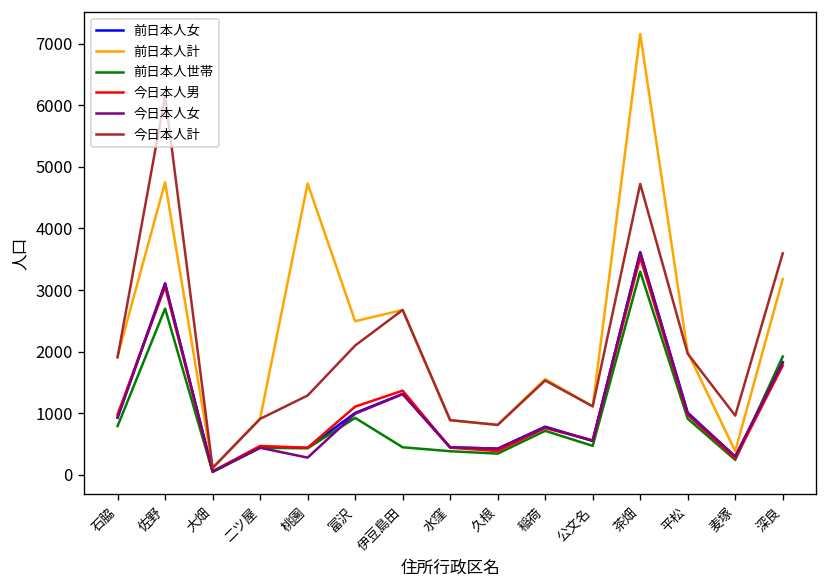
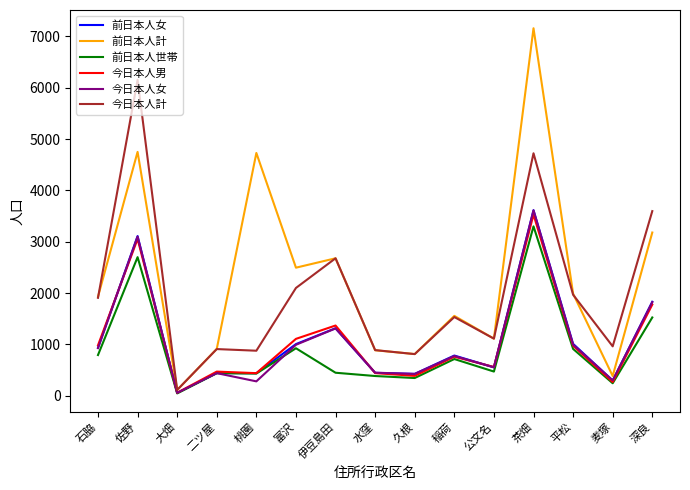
  {
    "前日本人計": {
      "佐野": 4800,
      "桃園": 4700,
      "富沢": 2500,
      "茶畑": 7200,
      "麦塚": 400,
      "深良": 3200
    },
    "前日本人世帯": {
      "石脇": 800,
      "佐野": 2700,
      "富沢": 900,
      "伊豆島田": 400,
      "水窪": 400,
      "公文名": 500,
      "茶畑": 3300,
      "平松": 900,
-     "深良": 1900
+     "深良": 1500
    },
    "今日本人男": {
      "富沢": 1100,
      "伊豆島田": 1400,
      "茶畑": 3500
    },
    "今日本人女": {
      "桃園": 300
    },
    "今日本人計": {
-     "桃園": 1300,
+     "桃園": 900,
      "富沢": 2100,
      "茶畑": 4700,
      "麦塚": 1000,
      "深良": 3600
    }
  }
